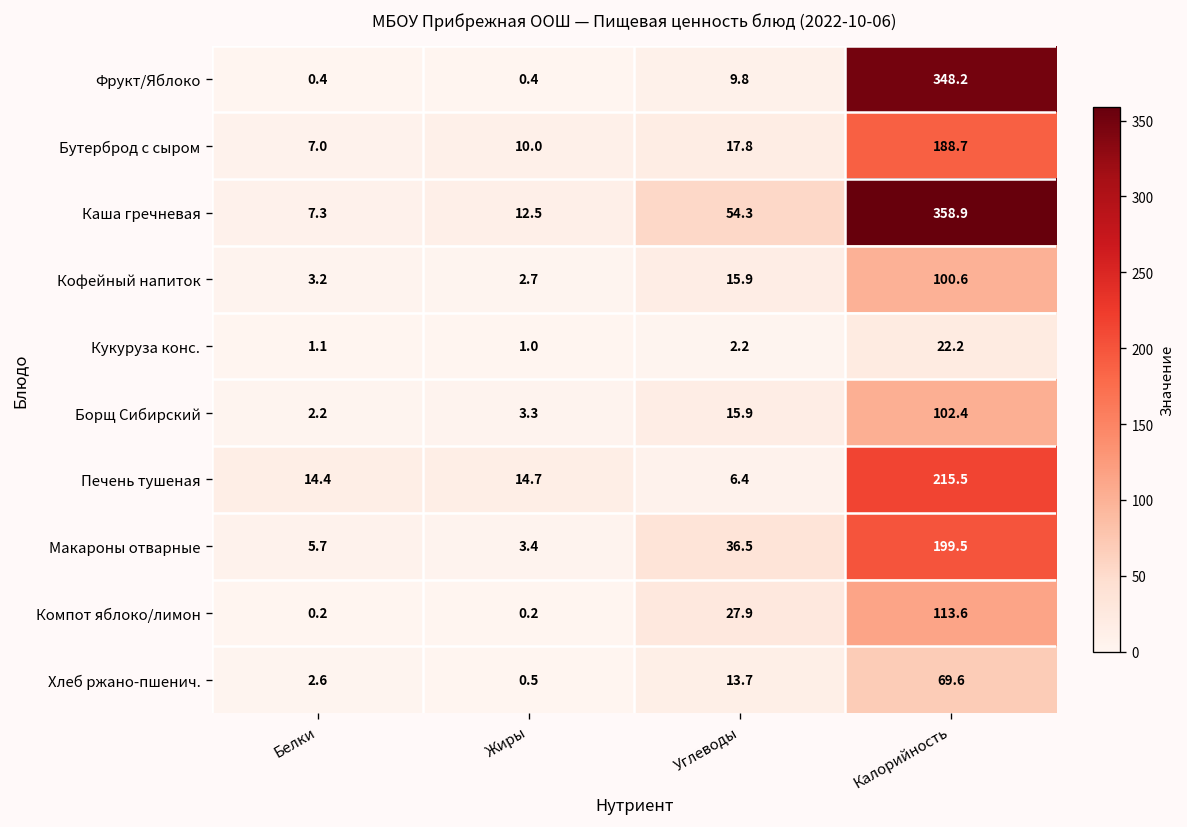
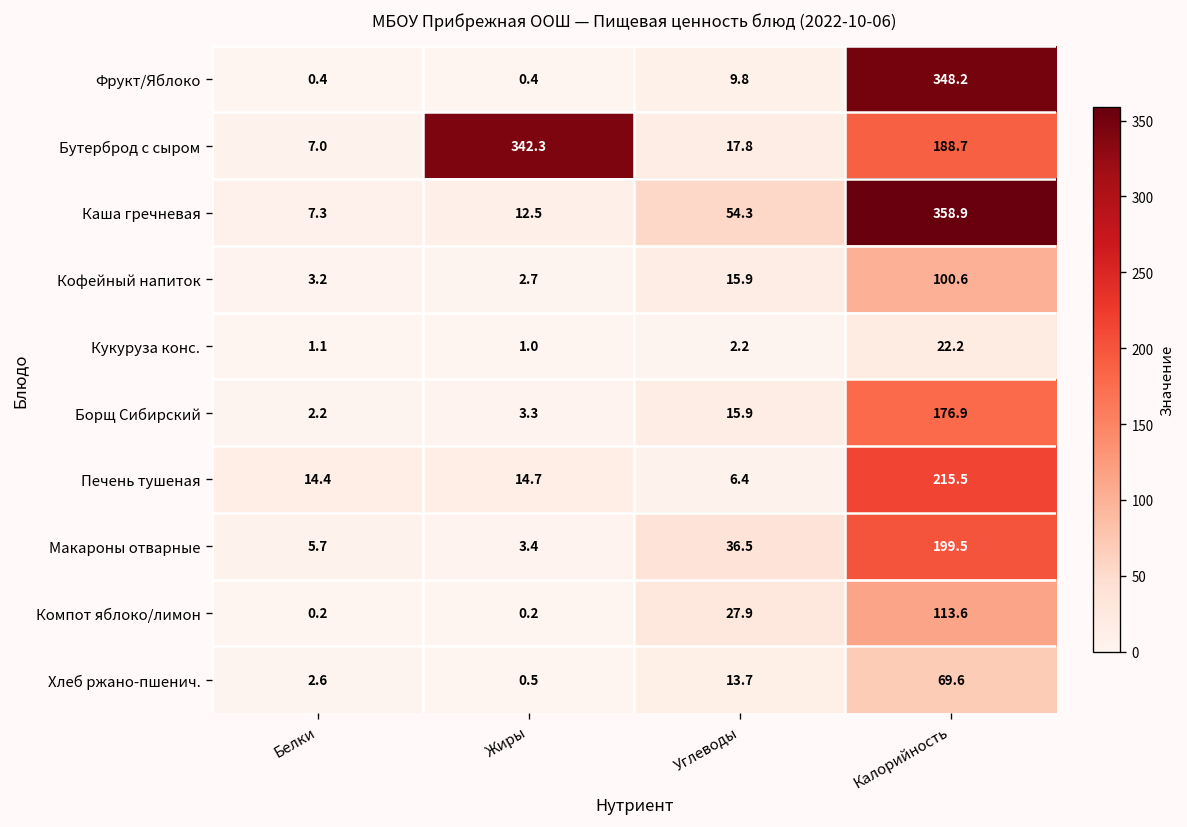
  {
    "Фрукт/Яблоко": {
      "Белки": 0.4,
      "Жиры": 0.4,
      "Углеводы": 9.8,
      "Калорийность": 348.2
    },
    "Бутерброд с сыром": {
      "Белки": 7.0,
-     "Жиры": 10.0,
+     "Жиры": 342.3,
      "Углеводы": 17.8,
      "Калорийность": 188.7
    },
    "Каша гречневая": {
      "Белки": 7.3,
      "Жиры": 12.5,
      "Углеводы": 54.3,
      "Калорийность": 358.9
    },
    "Кофейный напиток": {
      "Белки": 3.2,
      "Жиры": 2.7,
      "Углеводы": 15.9,
      "Калорийность": 100.6
    },
    "Кукуруза конс.": {
      "Белки": 1.1,
      "Жиры": 1.0,
      "Углеводы": 2.2,
      "Калорийность": 22.2
    },
    "Борщ Сибирский": {
      "Белки": 2.2,
      "Жиры": 3.3,
      "Углеводы": 15.9,
-     "Калорийность": 102.4
+     "Калорийность": 176.9
    },
    "Печень тушеная": {
      "Белки": 14.4,
      "Жиры": 14.7,
      "Углеводы": 6.4,
      "Калорийность": 215.5
    },
    "Макароны отварные": {
      "Белки": 5.7,
      "Жиры": 3.4,
      "Углеводы": 36.5,
      "Калорийность": 199.5
    },
    "Компот яблоко/лимон": {
      "Белки": 0.2,
      "Жиры": 0.2,
      "Углеводы": 27.9,
      "Калорийность": 113.6
    },
    "Хлеб ржано-пшенич.": {
      "Белки": 2.6,
      "Жиры": 0.5,
      "Углеводы": 13.7,
      "Калорийность": 69.6
    }
  }
